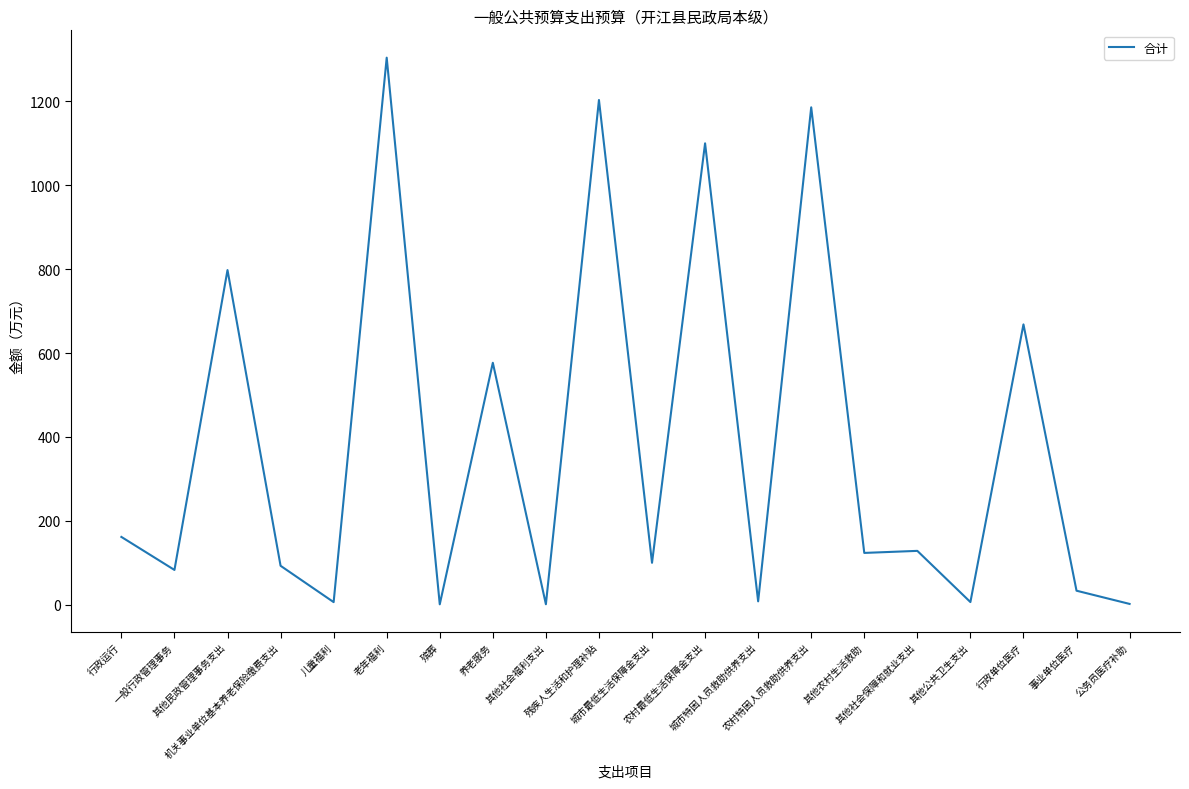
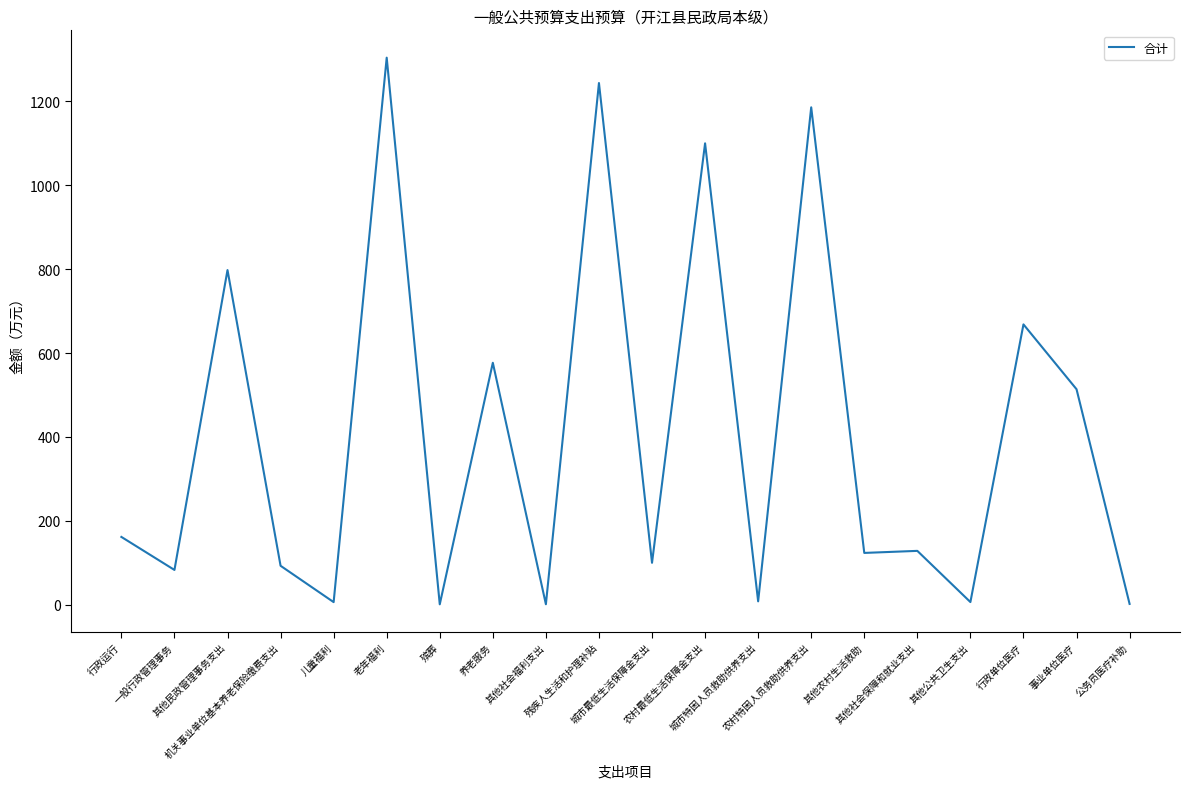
  {
    "行政运行": 160,
    "一般行政管理事务": 80,
    "其他民政管理事务支出": 800,
    "机关事业单位基本养老保险缴费支出": 90,
    "儿童福利": 10,
    "老年福利": 1300,
    "殡葬": 0,
    "养老服务": 580,
    "其他社会福利支出": 0,
-   "残疾人生活和护理补贴": 1200,
+   "残疾人生活和护理补贴": 1240,
    "城市最低生活保障金支出": 100,
    "农村最低生活保障金支出": 1100,
    "城市特困人员救助供养支出": 10,
    "农村特困人员救助供养支出": 1190,
    "其他农村生活救助": 120,
    "其他社会保障和就业支出": 130,
    "其他公共卫生支出": 10,
    "行政单位医疗": 670,
-   "事业单位医疗": 30,
+   "事业单位医疗": 510,
    "公务员医疗补助": 0
  }
